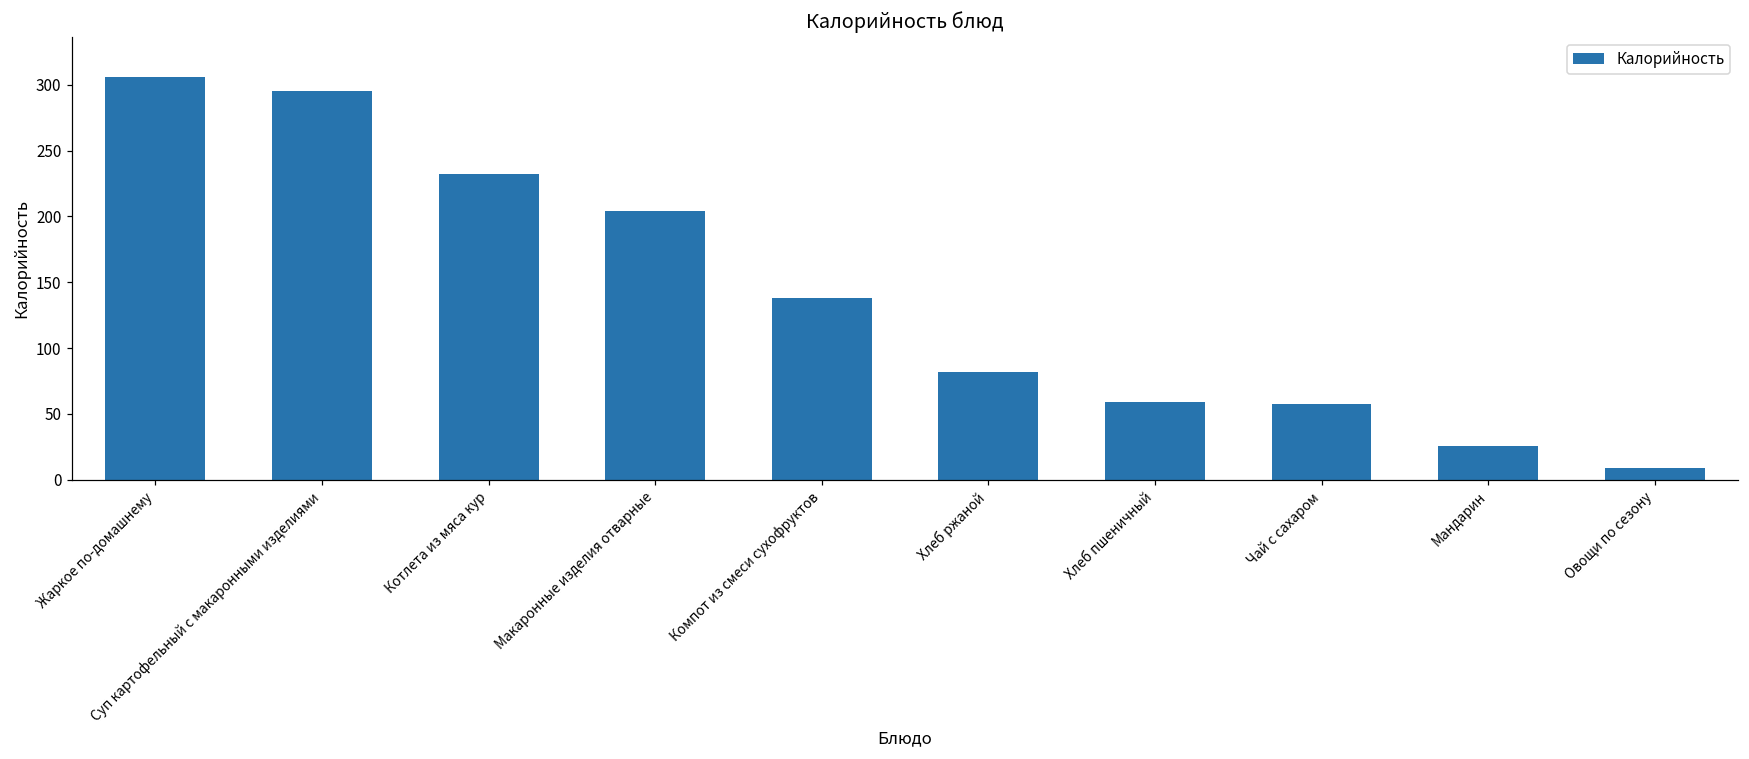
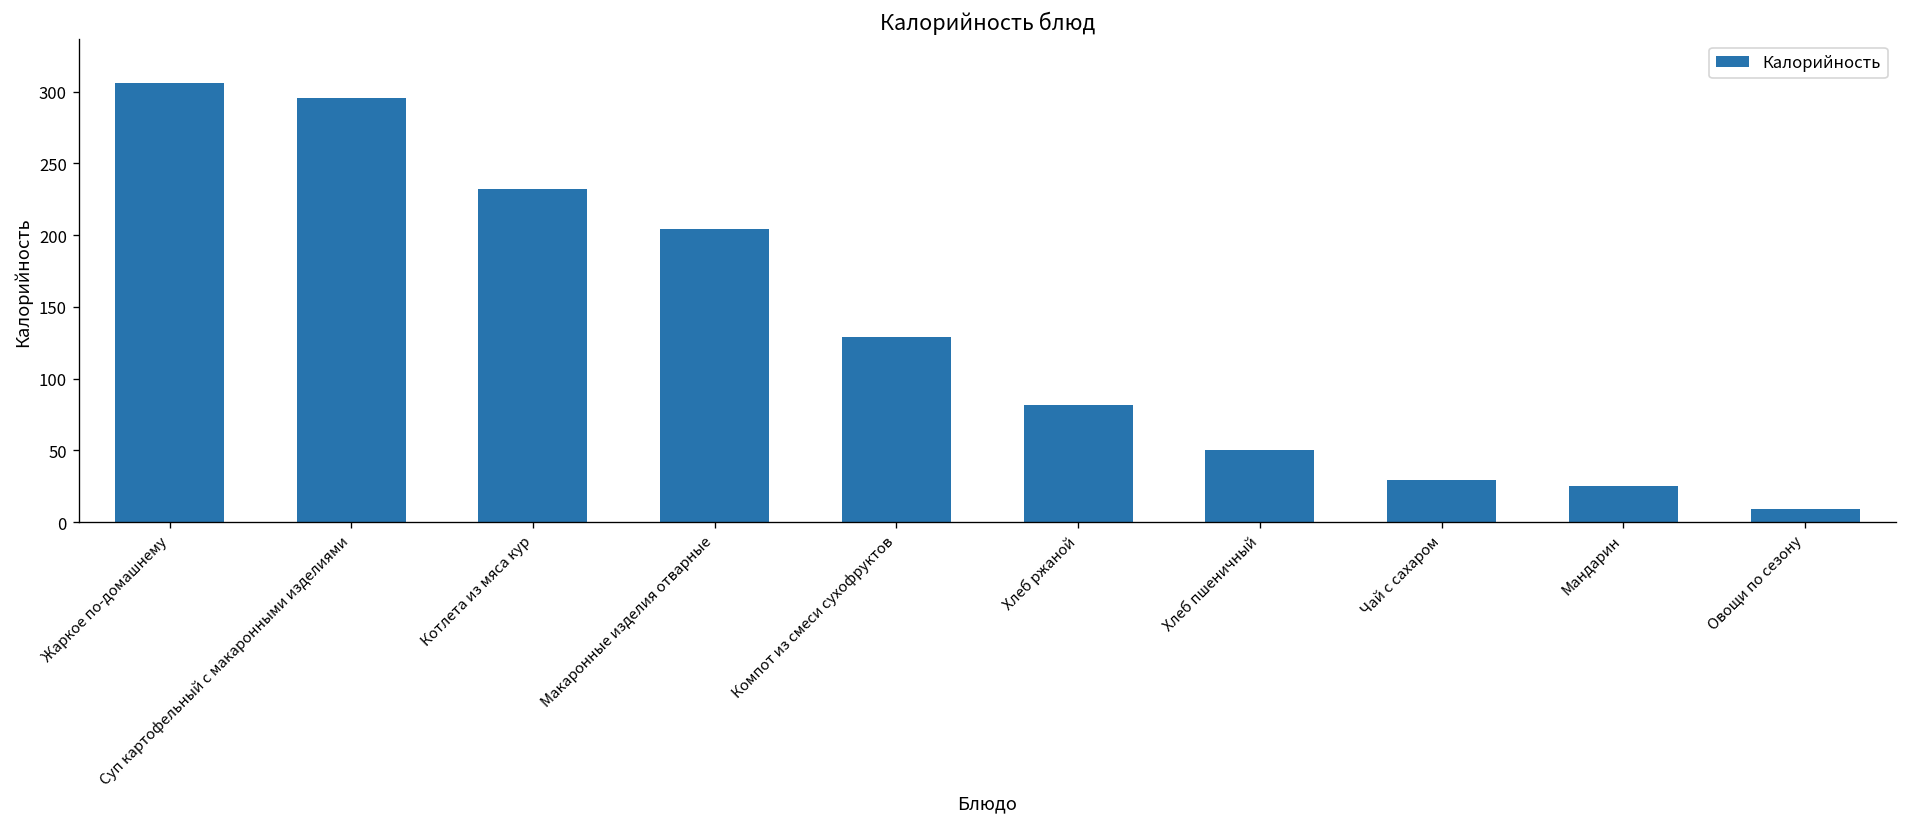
  {
    "Жаркое по-домашнему": 306,
    "Суп картофельный с макаронными изделиями": 296,
    "Котлета из мяса кур": 232,
    "Макаронные изделия отварные": 204,
-   "Компот из смеси сухофруктов": 138,
+   "Компот из смеси сухофруктов": 129,
    "Хлеб ржаной": 82,
-   "Хлеб пшеничный": 59,
-   "Чай с сахаром": 57,
+   "Хлеб пшеничный": 50,
+   "Чай с сахаром": 30,
    "Мандарин": 25,
    "Овощи по сезону": 9
  }
